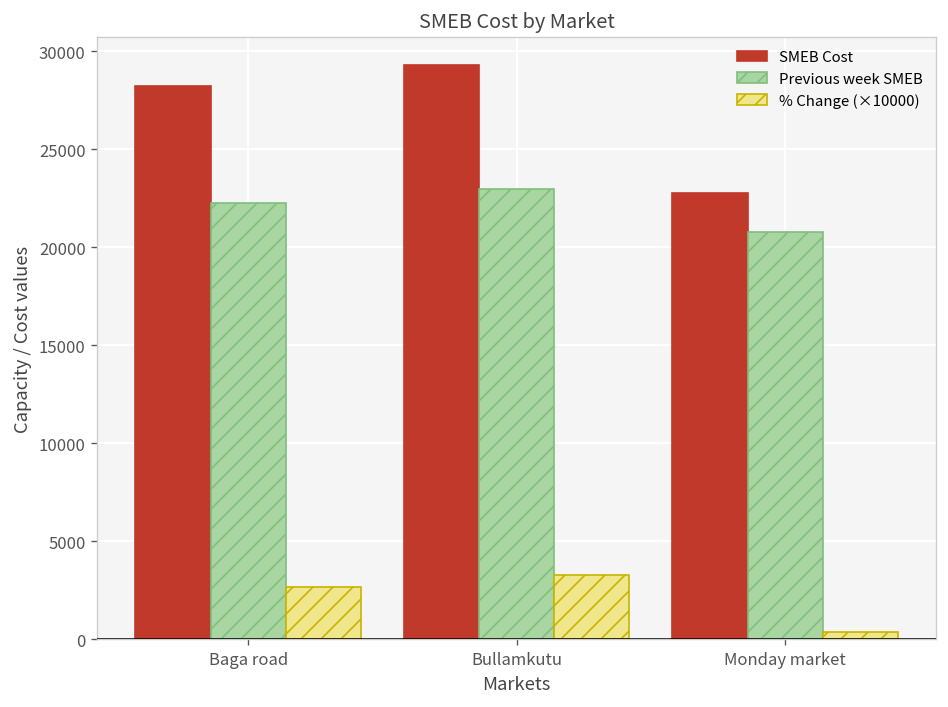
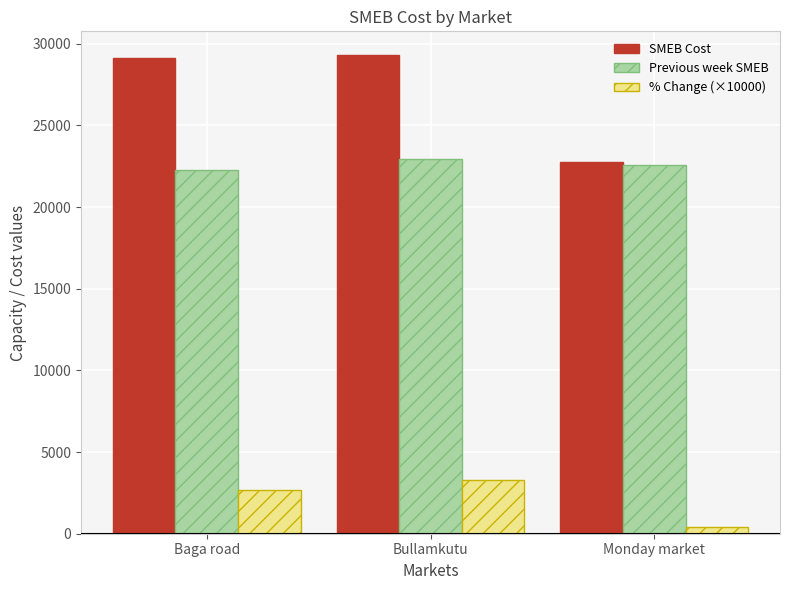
  {
    "SMEB Cost": {
-     "Baga road": 28200,
+     "Baga road": 29100,
      "Bullamkutu": 29300,
      "Monday market": 22800
    },
    "Previous week SMEB": {
      "Baga road": 22300,
      "Bullamkutu": 23000,
-     "Monday market": 20800
+     "Monday market": 22600
    },
    "% Change (×10000)": {
      "Baga road": 2700,
      "Bullamkutu": 3300,
      "Monday market": 400
    }
  }
